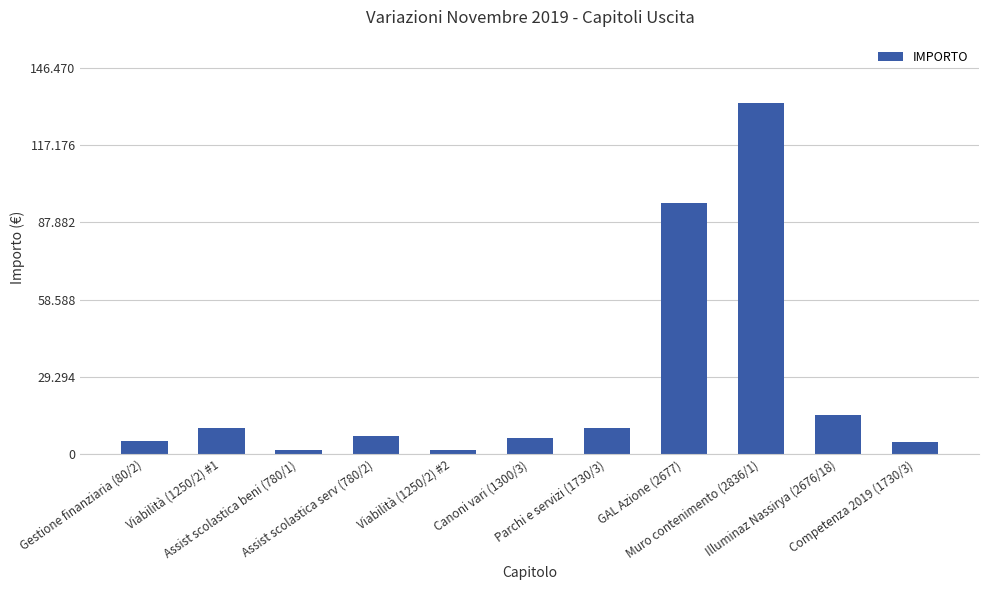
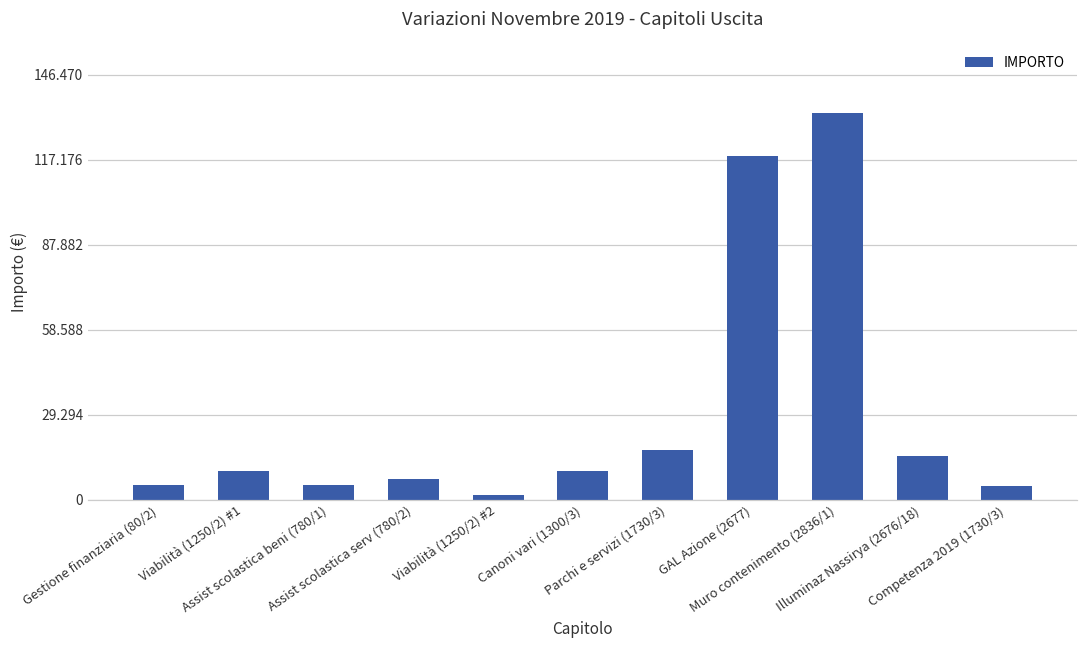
  {
    "Gestione finanziaria (80/2)": 5,
    "Viabilità (1250/2) #1": 10,
-   "Assist scolastica beni (780/1)": 2,
+   "Assist scolastica beni (780/1)": 5,
    "Assist scolastica serv (780/2)": 7,
    "Viabilità (1250/2) #2": 2,
-   "Canoni vari (1300/3)": 6,
-   "Parchi e servizi (1730/3)": 10,
-   "GAL Azione (2677)": 95,
+   "Canoni vari (1300/3)": 10,
+   "Parchi e servizi (1730/3)": 17,
+   "GAL Azione (2677)": 118,
    "Muro contenimento (2836/1)": 133,
    "Illuminaz Nassirya (2676/18)": 15,
    "Competenza 2019 (1730/3)": 5
  }
